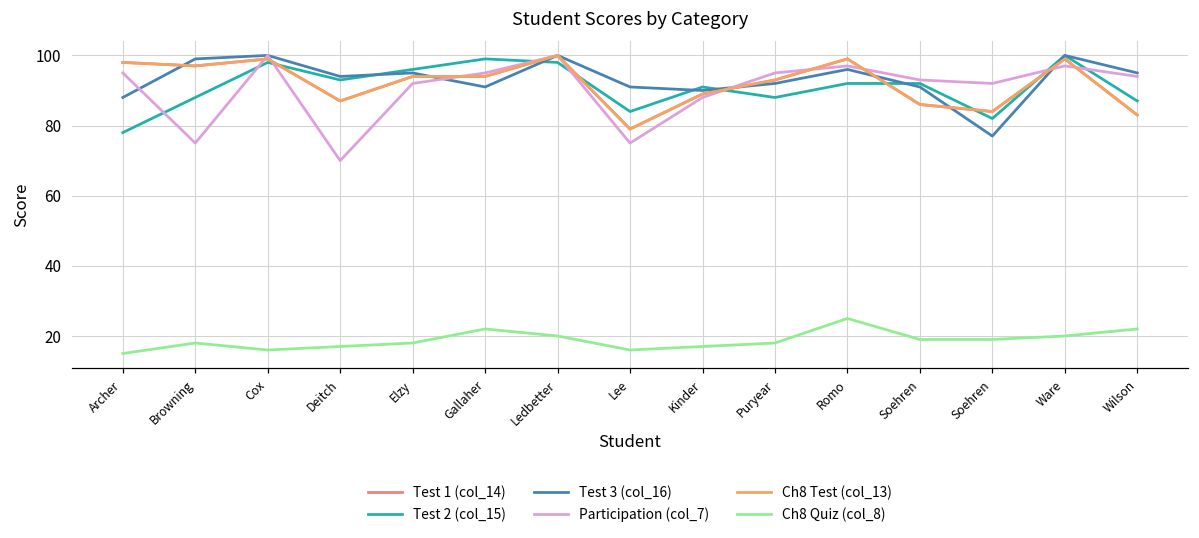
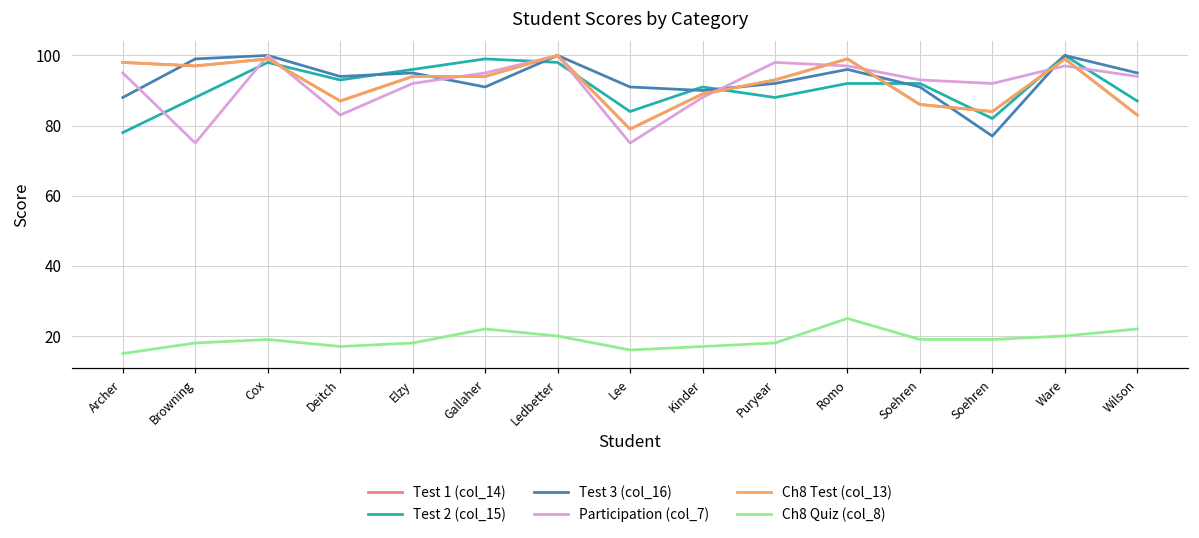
  {
    "Ch8 Test (col_13)": {
      "Archer": 98,
      "Browning": 97,
      "Cox": 99,
      "Deitch": 87,
      "Elzy": 94,
      "Gallaher": 94,
      "Lee": 79,
      "Kinder": 89,
      "Puryear": 93,
      "Romo": 99,
      "Ware": 99,
      "Wilson": 83
    },
    "Test 2 (col_15)": {
      "Archer": 78,
      "Browning": 88,
      "Cox": 98,
      "Deitch": 93,
      "Elzy": 96,
      "Gallaher": 99,
      "Ledbetter": 98,
      "Lee": 84,
      "Kinder": 91,
      "Puryear": 88,
      "Romo": 92,
      "Wilson": 87
    },
    "Test 3 (col_16)": {
      "Archer": 88,
      "Browning": 99,
      "Deitch": 94,
      "Elzy": 95,
      "Gallaher": 91,
      "Lee": 91,
      "Kinder": 90,
      "Puryear": 92,
      "Romo": 96,
      "Wilson": 95
    },
    "Participation (col_7)": {
      "Archer": 95,
      "Browning": 75,
-     "Deitch": 70,
+     "Deitch": 83,
      "Elzy": 92,
      "Gallaher": 95,
      "Lee": 75,
      "Kinder": 88,
-     "Puryear": 95,
+     "Puryear": 98,
      "Romo": 97,
      "Ware": 97,
      "Wilson": 94
    },
    "Ch8 Quiz (col_8)": {
      "Archer": 15,
      "Browning": 18,
-     "Cox": 16,
+     "Cox": 19,
      "Deitch": 17,
      "Elzy": 18,
      "Gallaher": 22,
      "Ledbetter": 20,
      "Lee": 16,
      "Kinder": 17,
      "Puryear": 18,
      "Romo": 25,
      "Ware": 20,
      "Wilson": 22
    }
  }
